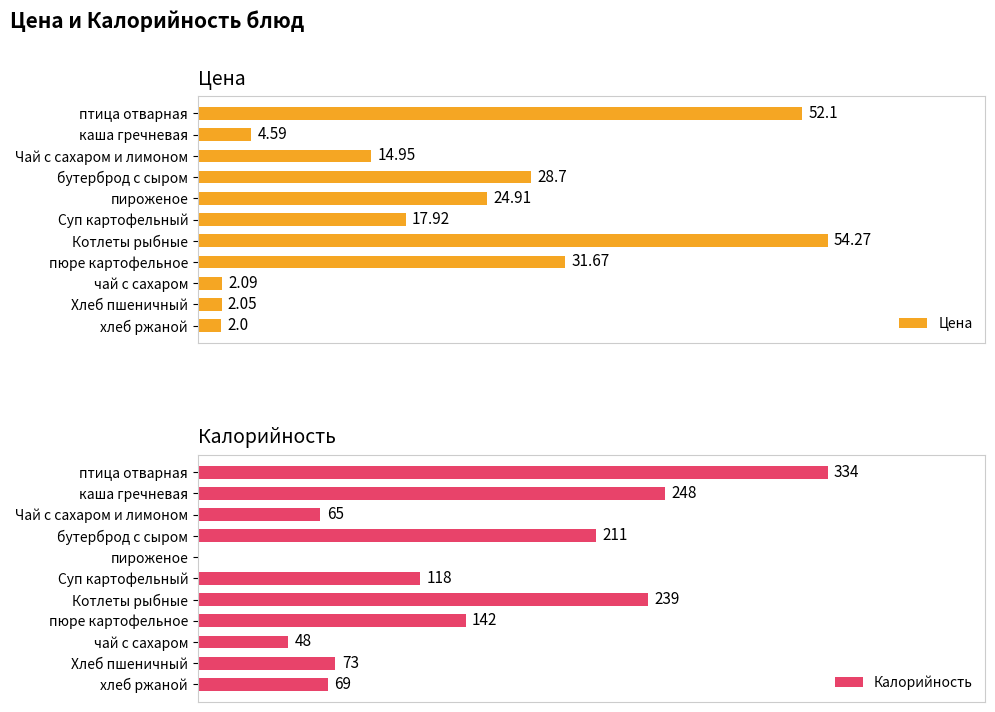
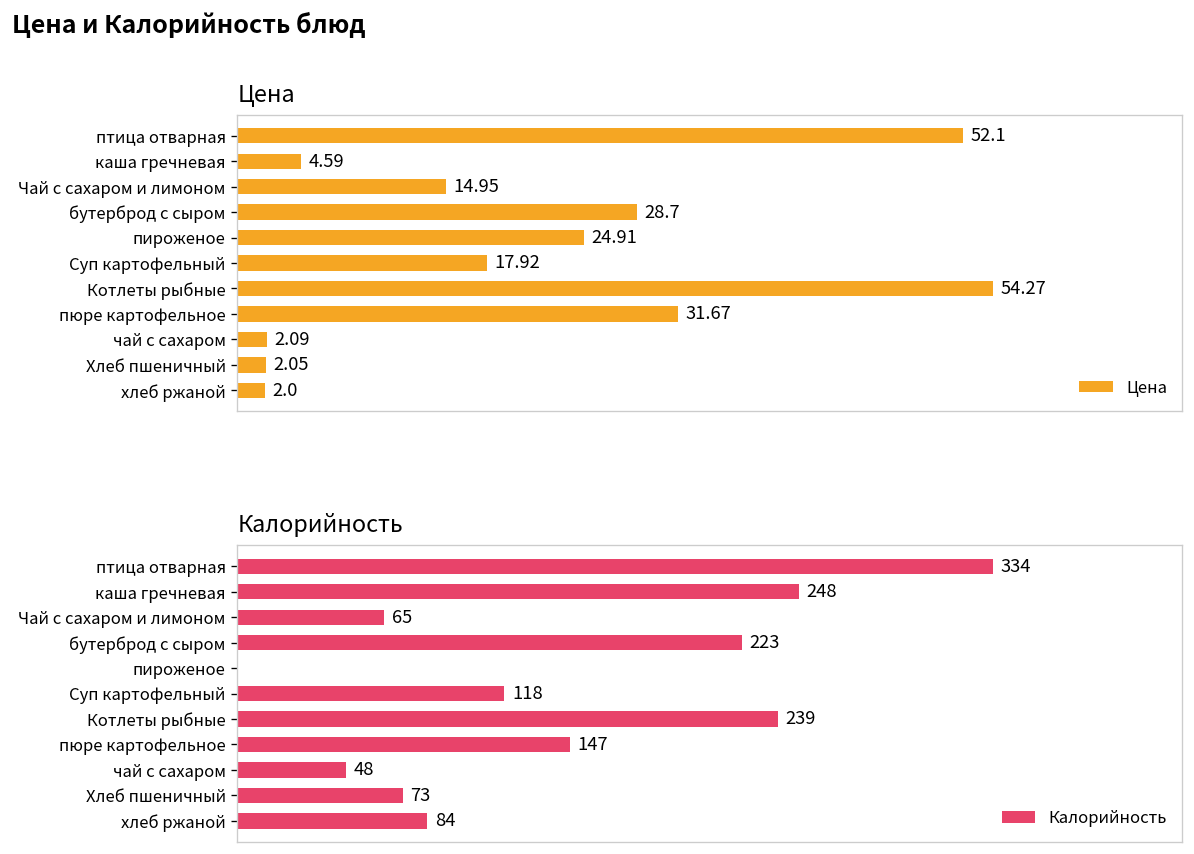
  {
    "Цена": {
      "птица отварная": 52.1,
      "каша гречневая": 4.59,
      "Чай с сахаром и лимоном": 14.95,
      "бутерброд с сыром": 28.7,
      "пироженое": 24.91,
      "Суп картофельный": 17.92,
      "Котлеты рыбные": 54.27,
      "пюре картофельное": 31.67,
      "чай с сахаром": 2.09,
      "Хлеб пшеничный": 2.05,
      "хлеб ржаной": 2.0
    },
    "Калорийность": {
      "птица отварная": 334,
      "каша гречневая": 248,
      "Чай с сахаром и лимоном": 65,
-     "бутерброд с сыром": 211,
+     "бутерброд с сыром": 223,
      "Суп картофельный": 118,
      "Котлеты рыбные": 239,
-     "пюре картофельное": 142,
+     "пюре картофельное": 147,
      "чай с сахаром": 48,
      "Хлеб пшеничный": 73,
-     "хлеб ржаной": 69
+     "хлеб ржаной": 84
    }
  }
